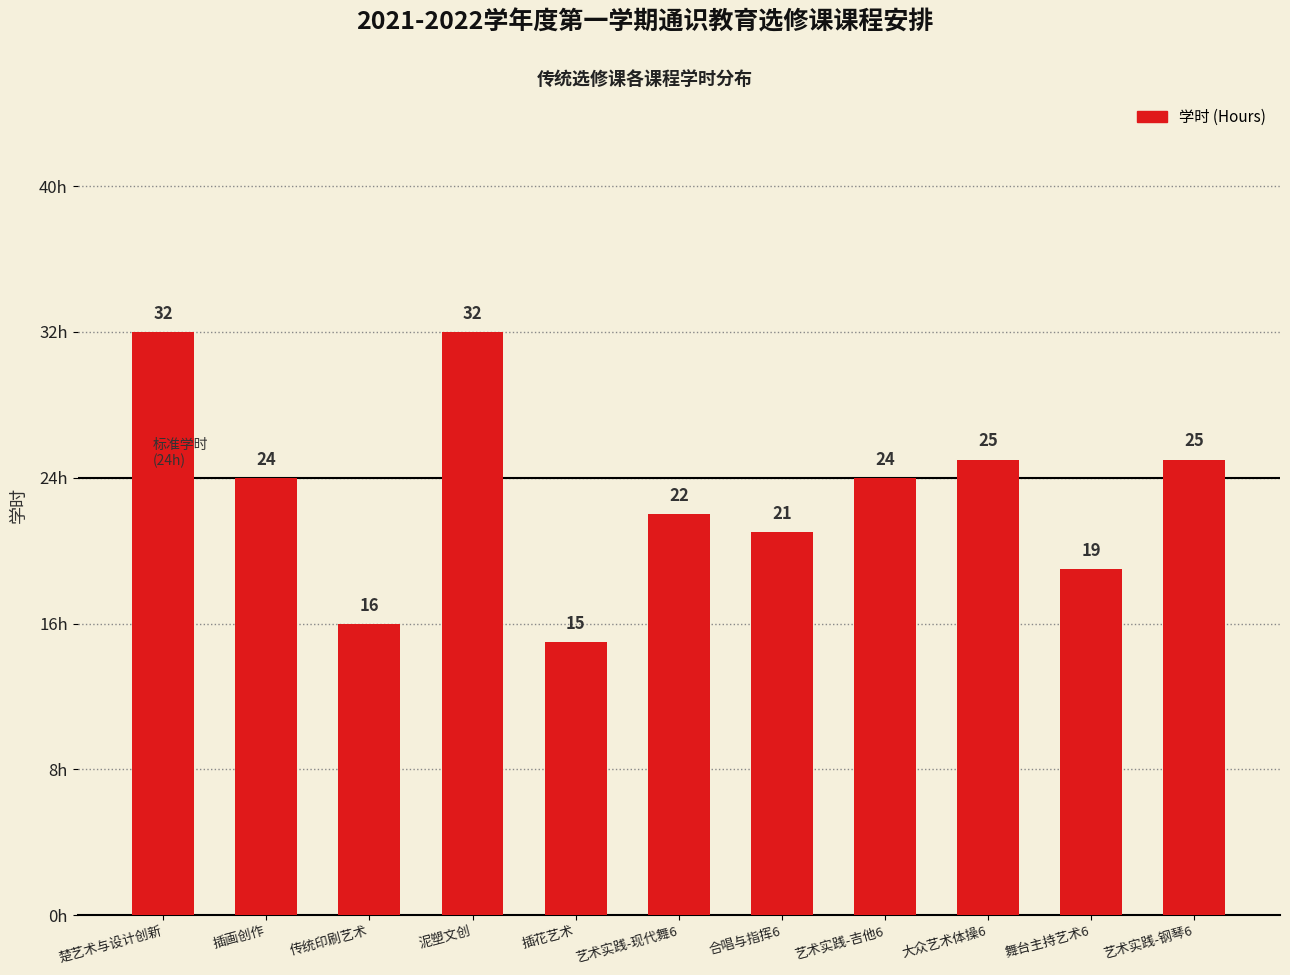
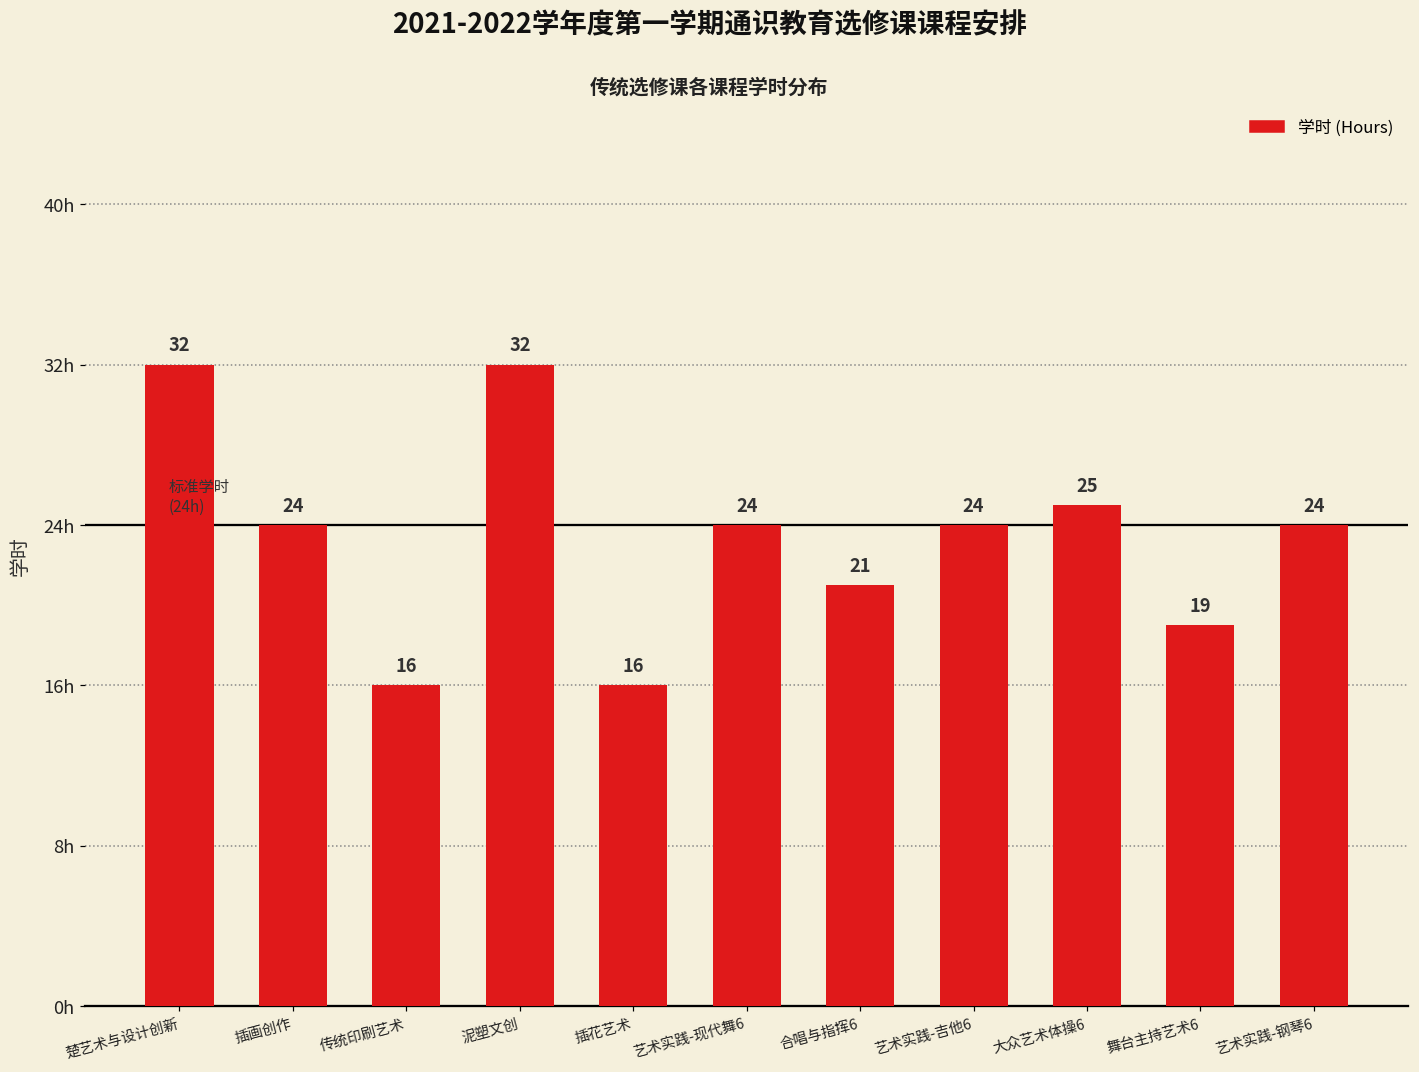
  {
    "楚艺术与设计创新": 32,
    "插画创作": 24,
    "传统印刷艺术": 16,
    "泥塑文创": 32,
-   "插花艺术": 15,
-   "艺术实践-现代舞6": 22,
+   "插花艺术": 16,
+   "艺术实践-现代舞6": 24,
    "合唱与指挥6": 21,
    "艺术实践-吉他6": 24,
    "大众艺术体操6": 25,
    "舞台主持艺术6": 19,
-   "艺术实践-钢琴6": 25
+   "艺术实践-钢琴6": 24
  }
